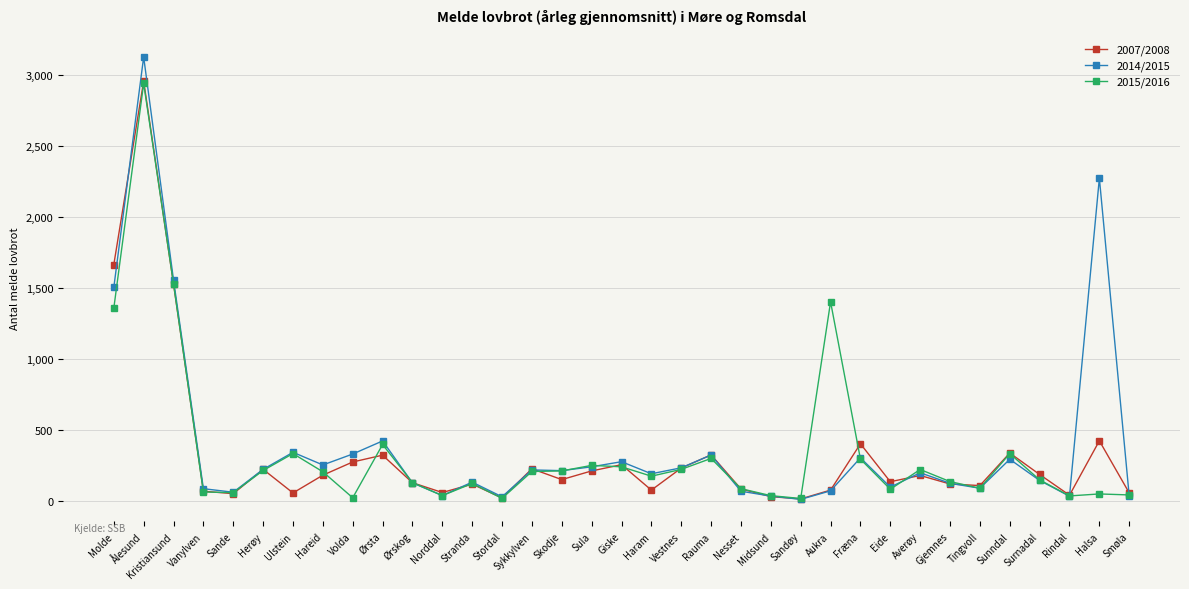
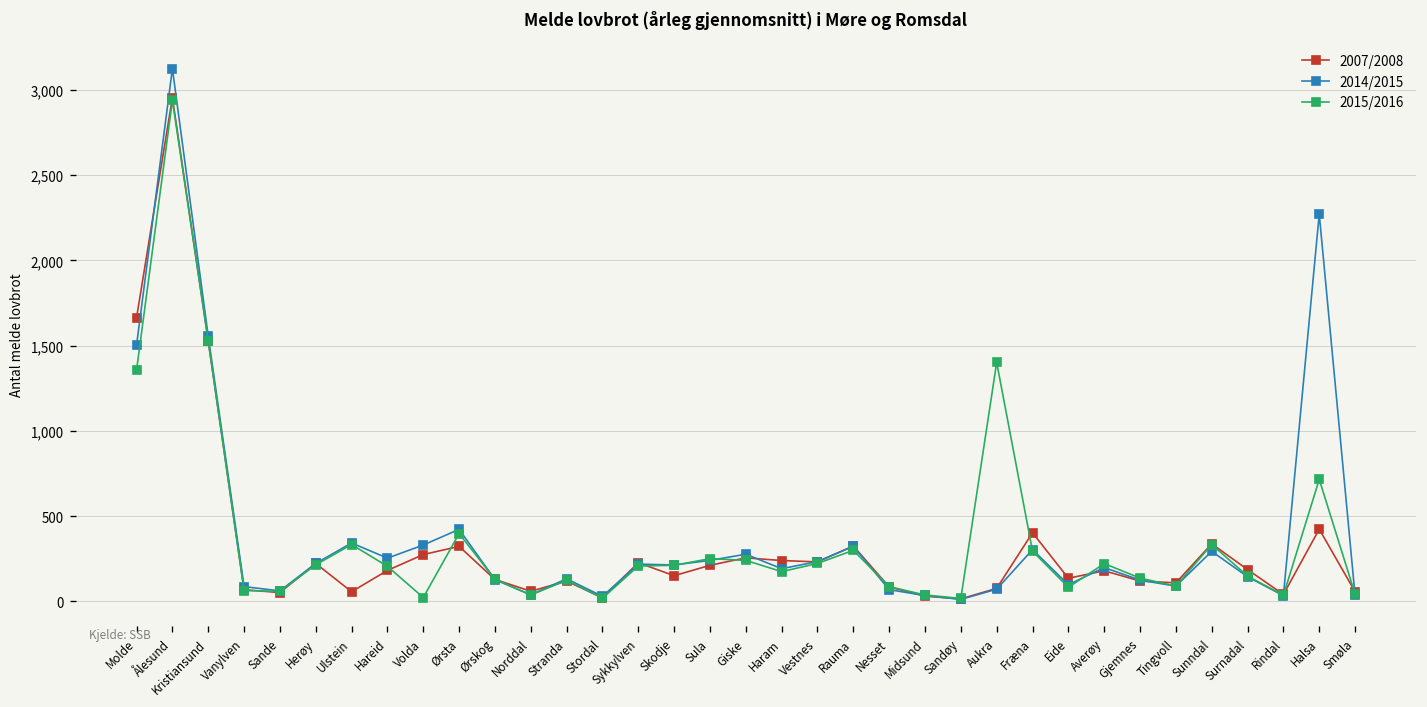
  {
    "2007/2008": {
      "Molde": "1,660",
      "Ulstein": "60",
      "Hareid": "180",
      "Volda": "280",
      "Ørsta": "320",
      "Norddal": "60",
      "Skodje": "150",
      "Sula": "210",
-     "Haram": "80",
+     "Haram": "240",
      "Fræna": "400",
      "Eide": "140",
      "Averøy": "180",
      "Tingvoll": "110",
      "Surnadal": "190",
      "Halsa": "420"
    },
    "2014/2015": {
      "Molde": "1,500",
      "Ålesund": "3,130",
      "Kristiansund": "1,560",
      "Hareid": "250",
      "Volda": "330",
      "Ørsta": "420",
      "Giske": "280",
      "Averøy": "200",
      "Sunndal": "290",
      "Halsa": "2,270"
    },
    "2015/2016": {
      "Molde": "1,360",
      "Hareid": "210",
      "Volda": "20",
      "Ørsta": "400",
      "Rauma": "300",
      "Aukra": "1,400",
      "Averøy": "220",
-     "Halsa": "50"
+     "Halsa": "720"
    }
  }
